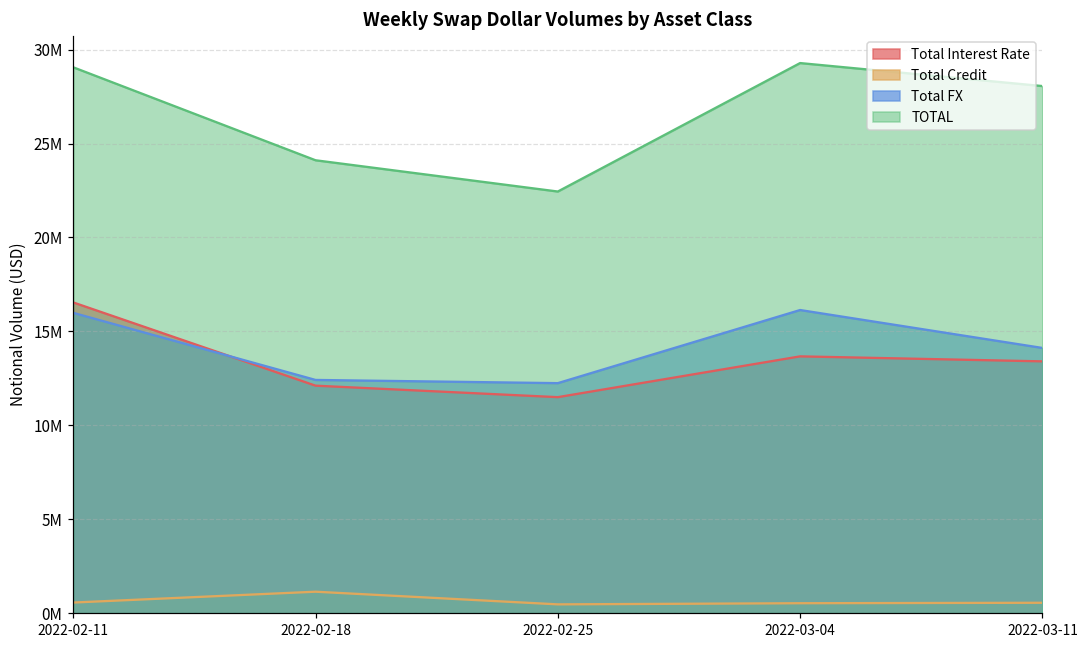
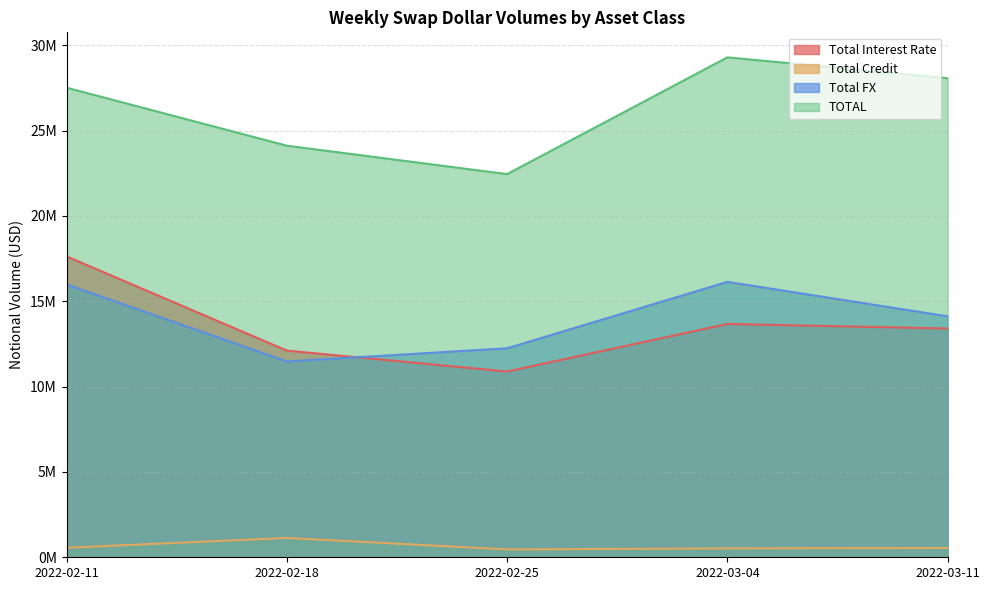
  {
    "Total Interest Rate": {
-     "2022-02-11": 16500000,
+     "2022-02-11": 17600000,
      "2022-02-18": 12100000,
-     "2022-02-25": 11500000,
+     "2022-02-25": 10900000,
      "2022-03-04": 13700000,
      "2022-03-11": 13400000
    },
    "Total Credit": {
      "2022-02-11": 600000,
      "2022-02-18": 1100000,
      "2022-02-25": 500000,
      "2022-03-04": 500000,
      "2022-03-11": 500000
    },
    "Total FX": {
      "2022-02-11": 16000000,
-     "2022-02-18": 12400000,
+     "2022-02-18": 11500000,
      "2022-02-25": 12200000,
      "2022-03-04": 16100000,
      "2022-03-11": 14100000
    },
    "TOTAL": {
-     "2022-02-11": 29100000,
+     "2022-02-11": 27500000,
      "2022-02-18": 24100000,
      "2022-02-25": 22400000,
      "2022-03-04": 29300000,
      "2022-03-11": 28100000
    }
  }
